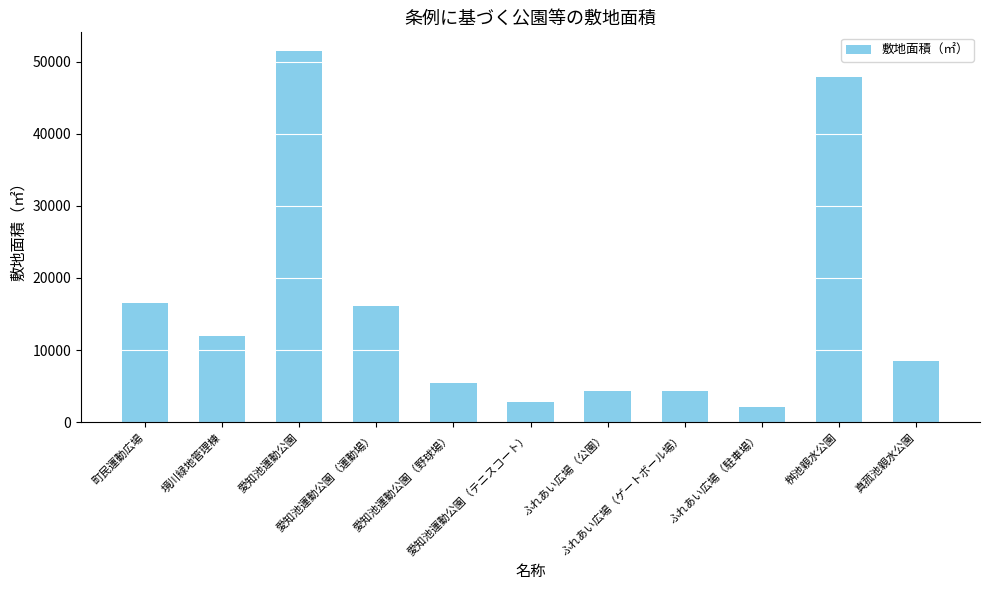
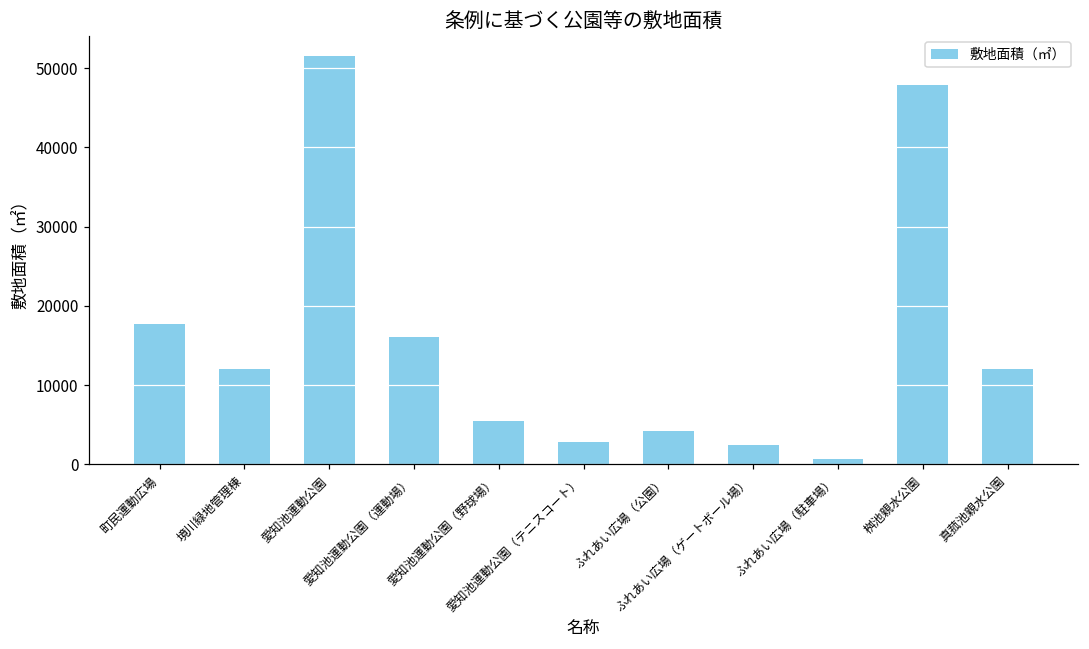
  {
-   "町民運動広場": 17000,
+   "町民運動広場": 18000,
    "境川緑地管理棟": 12000,
    "愛知池運動公園": 52000,
    "愛知池運動公園（運動場）": 16000,
    "愛知池運動公園（野球場）": 5000,
    "愛知池運動公園（テニスコート）": 3000,
    "ふれあい広場（公園）": 4000,
-   "ふれあい広場（ゲートボール場）": 4000,
-   "ふれあい広場（駐車場）": 2000,
+   "ふれあい広場（ゲートボール場）": 2000,
+   "ふれあい広場（駐車場）": 1000,
    "桝池親水公園": 48000,
-   "真菰池親水公園": 9000
+   "真菰池親水公園": 12000
  }
